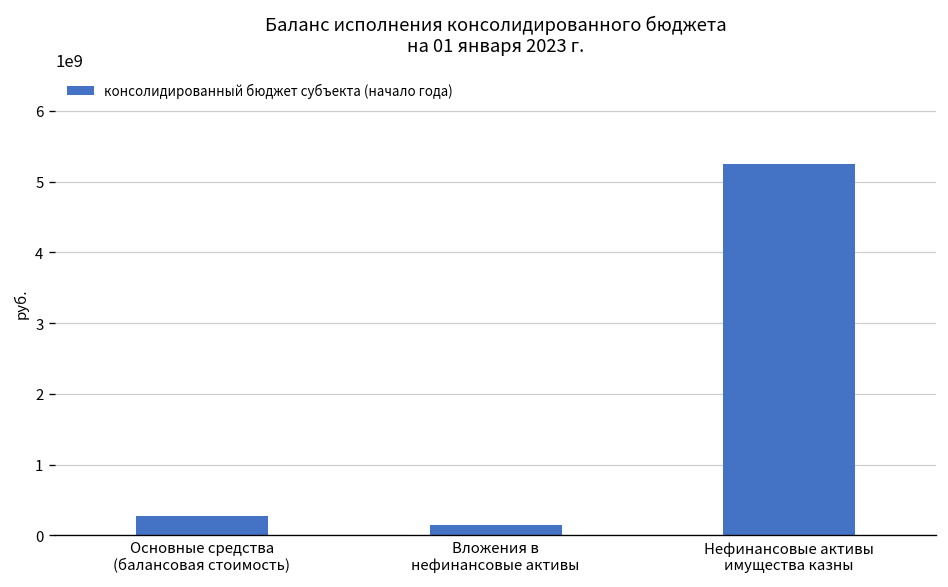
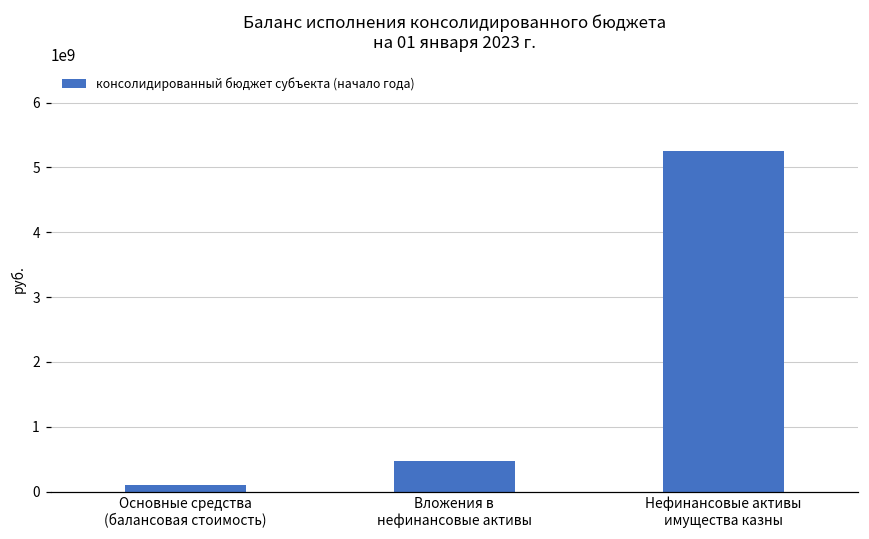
  {
-   "Основные средства (балансовая стоимость)": 300000000,
-   "Вложения в нефинансовые активы": 100000000,
+   "Основные средства (балансовая стоимость)": 100000000,
+   "Вложения в нефинансовые активы": 500000000,
    "Нефинансовые активы имущества казны": 5300000000
  }
